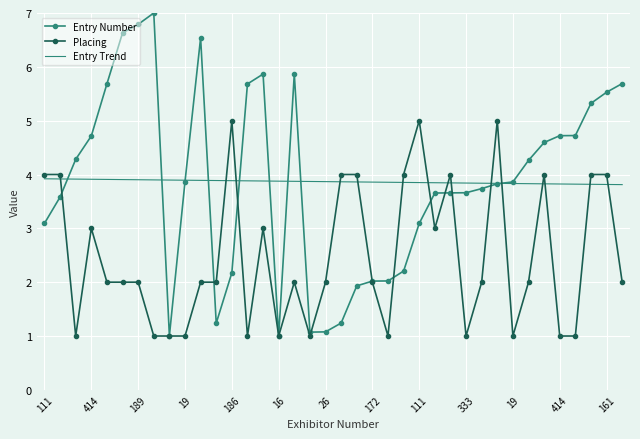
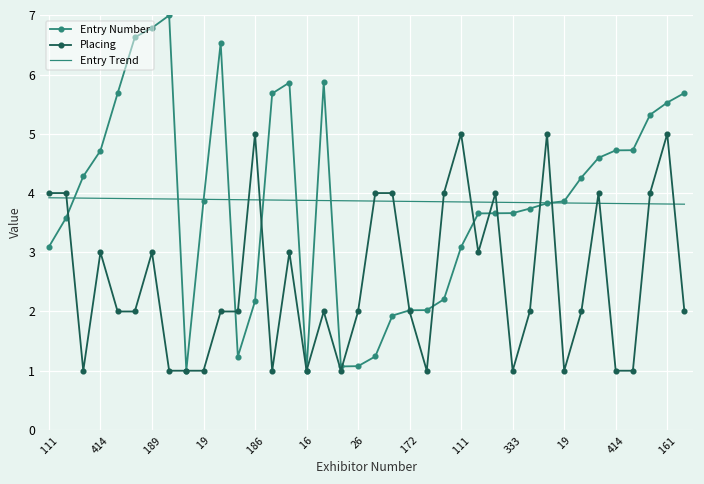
  {
    "Placing": {
-     "189": 2,
+     "189": 3,
      "186": 5,
      "333": 1,
-     "161": 4
+     "161": 5
    }
  }
